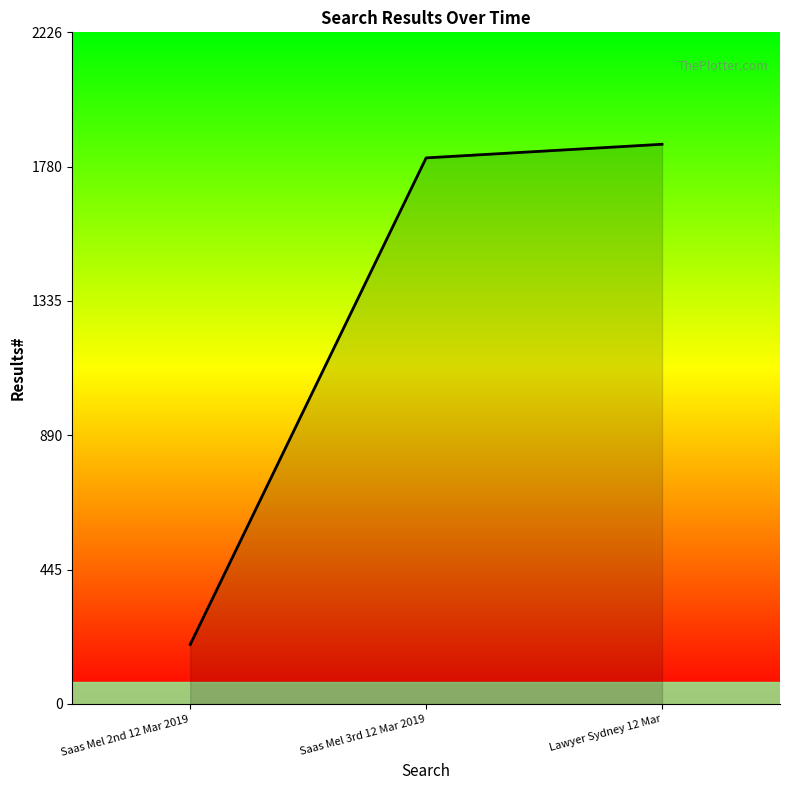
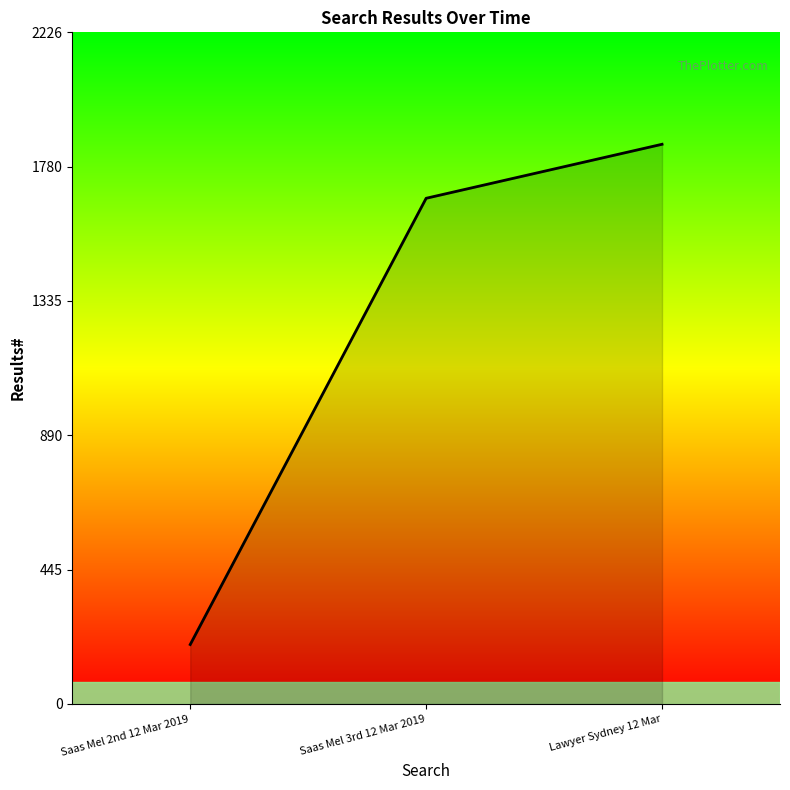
  {
    "Saas Mel 2nd 12 Mar 2019": 200,
-   "Saas Mel 3rd 12 Mar 2019": 1810,
+   "Saas Mel 3rd 12 Mar 2019": 1680,
    "Lawyer Sydney 12 Mar": 1860
  }
